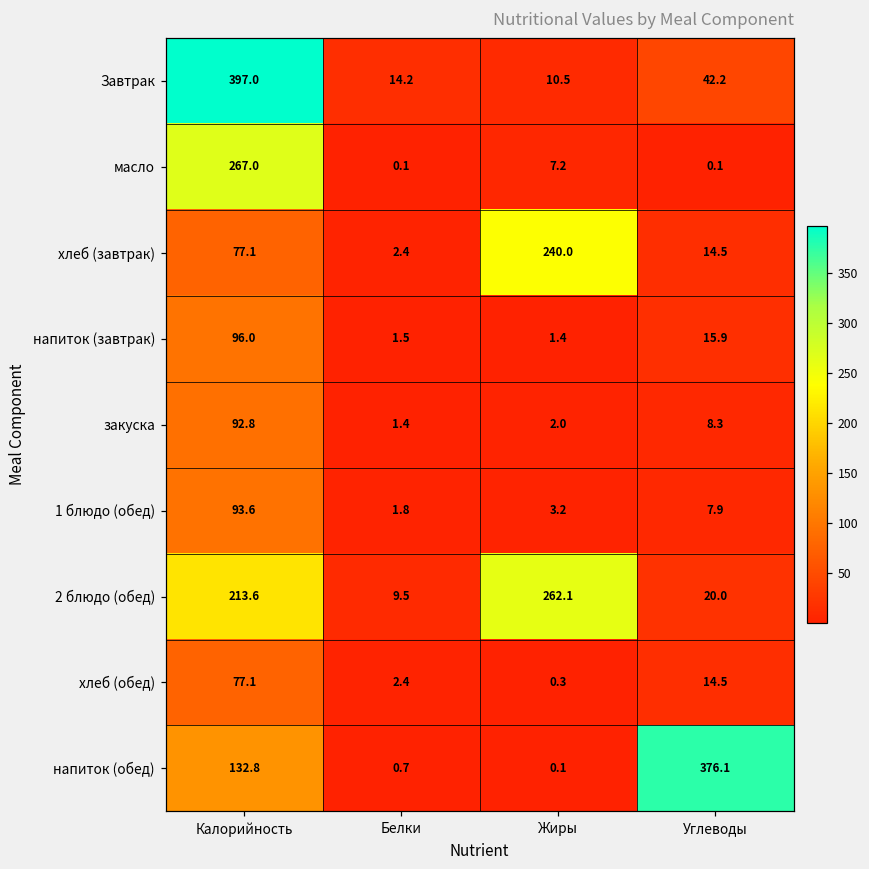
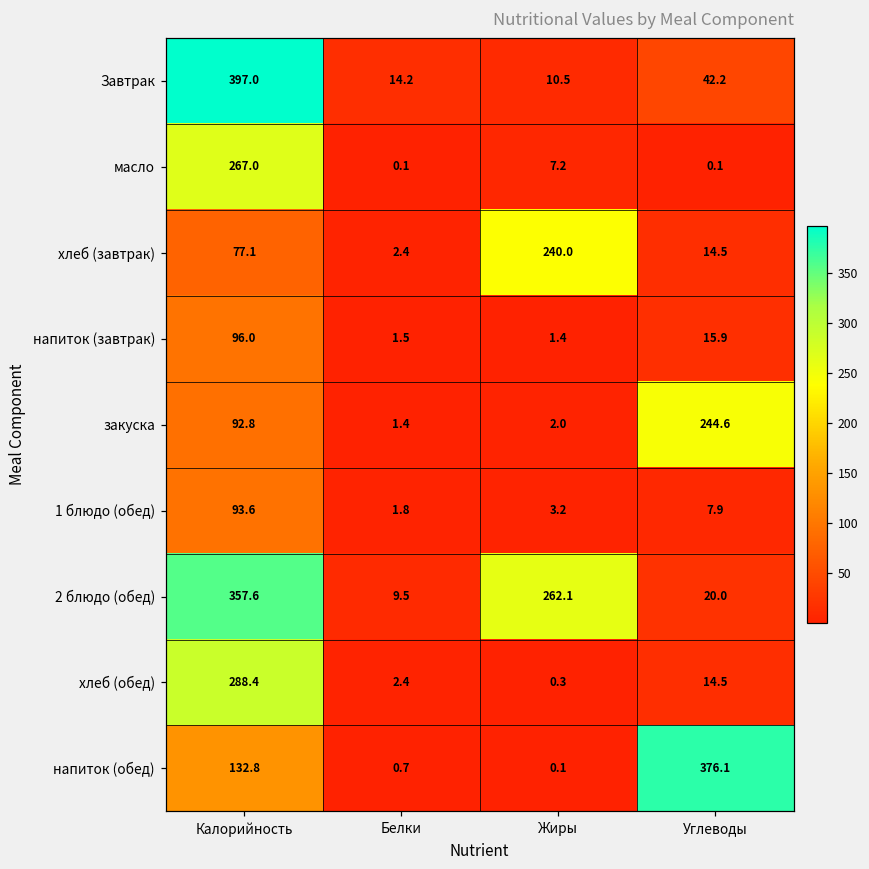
  {
    "Завтрак": {
      "Калорийность": 397.0,
      "Белки": 14.2,
      "Жиры": 10.5,
      "Углеводы": 42.2
    },
    "масло": {
      "Калорийность": 267.0,
      "Белки": 0.1,
      "Жиры": 7.2,
      "Углеводы": 0.1
    },
    "хлеб (завтрак)": {
      "Калорийность": 77.1,
      "Белки": 2.4,
      "Жиры": 240.0,
      "Углеводы": 14.5
    },
    "напиток (завтрак)": {
      "Калорийность": 96.0,
      "Белки": 1.5,
      "Жиры": 1.4,
      "Углеводы": 15.9
    },
    "закуска": {
      "Калорийность": 92.8,
      "Белки": 1.4,
      "Жиры": 2.0,
-     "Углеводы": 8.3
+     "Углеводы": 244.6
    },
    "1 блюдо (обед)": {
      "Калорийность": 93.6,
      "Белки": 1.8,
      "Жиры": 3.2,
      "Углеводы": 7.9
    },
    "2 блюдо (обед)": {
-     "Калорийность": 213.6,
+     "Калорийность": 357.6,
      "Белки": 9.5,
      "Жиры": 262.1,
      "Углеводы": 20.0
    },
    "хлеб (обед)": {
-     "Калорийность": 77.1,
+     "Калорийность": 288.4,
      "Белки": 2.4,
      "Жиры": 0.3,
      "Углеводы": 14.5
    },
    "напиток (обед)": {
      "Калорийность": 132.8,
      "Белки": 0.7,
      "Жиры": 0.1,
      "Углеводы": 376.1
    }
  }
